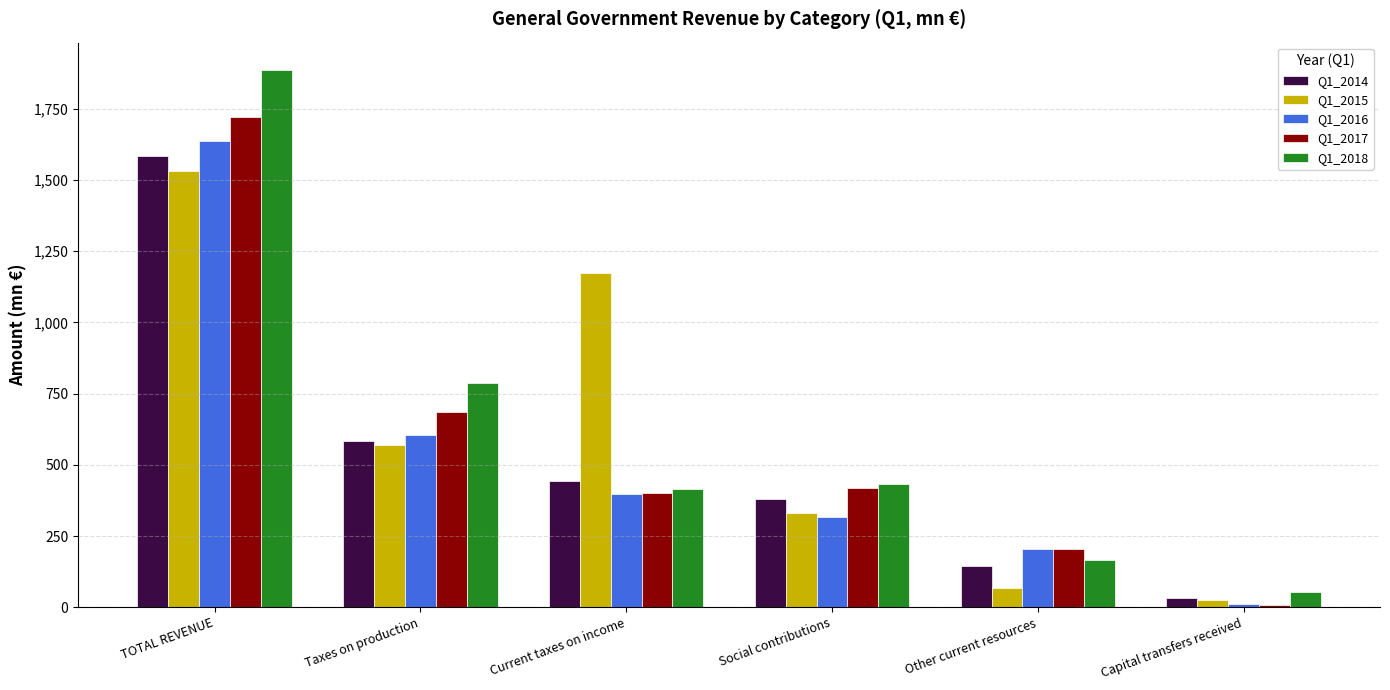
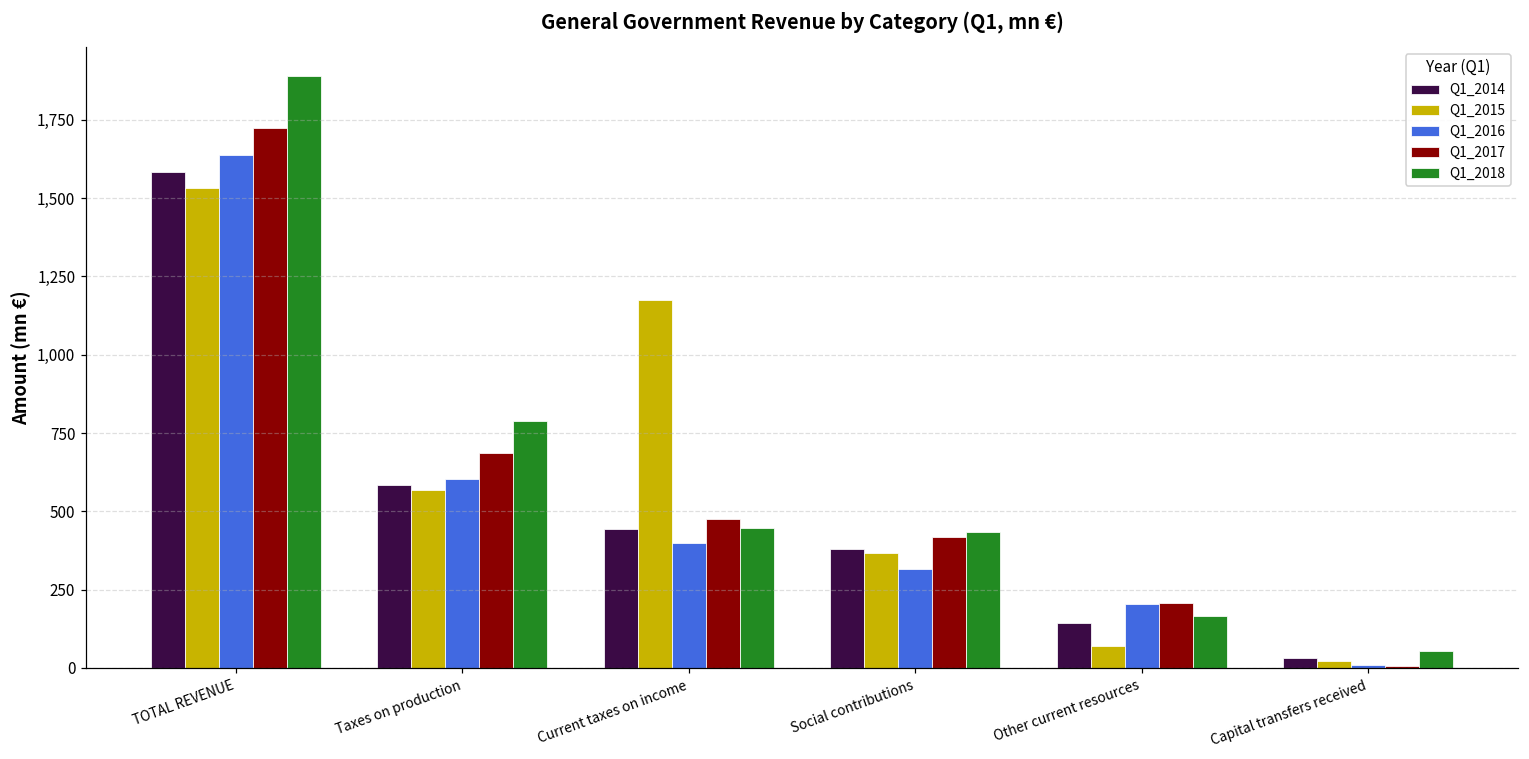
  {
    "Q1_2014": {
      "TOTAL REVENUE": "1,580",
      "Taxes on production": "580",
      "Current taxes on income": "450",
      "Social contributions": "380",
      "Other current resources": "140",
      "Capital transfers received": "30"
    },
    "Q1_2015": {
      "TOTAL REVENUE": "1,530",
      "Taxes on production": "570",
      "Current taxes on income": "1,170",
-     "Social contributions": "330",
+     "Social contributions": "370",
      "Other current resources": "70",
      "Capital transfers received": "20"
    },
    "Q1_2016": {
      "TOTAL REVENUE": "1,640",
      "Taxes on production": "600",
      "Current taxes on income": "400",
      "Social contributions": "320",
      "Other current resources": "200",
      "Capital transfers received": "10"
    },
    "Q1_2017": {
      "TOTAL REVENUE": "1,720",
      "Taxes on production": "690",
-     "Current taxes on income": "400",
+     "Current taxes on income": "470",
      "Social contributions": "420",
      "Other current resources": "210"
    },
    "Q1_2018": {
      "TOTAL REVENUE": "1,890",
      "Taxes on production": "790",
-     "Current taxes on income": "420",
+     "Current taxes on income": "450",
      "Social contributions": "430",
      "Other current resources": "160",
      "Capital transfers received": "50"
    }
  }
